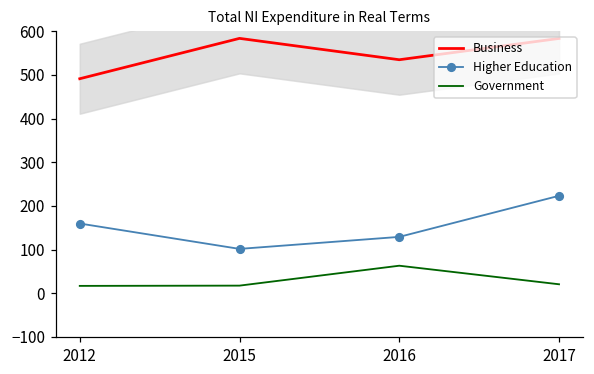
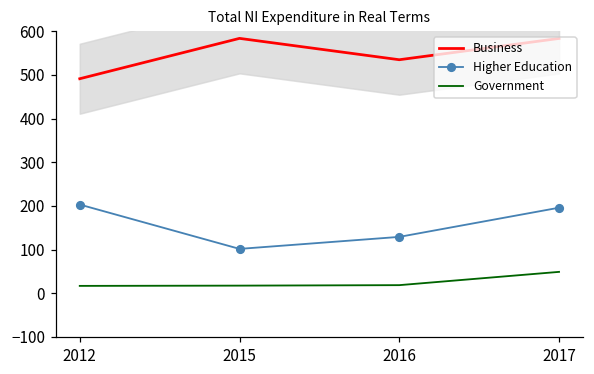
  {
    "Business": {
      "2012": 490,
      "2015": 580,
      "2016": 530
    },
    "Higher Education": {
-     "2012": 160,
+     "2012": 200,
      "2015": 100,
      "2016": 130,
-     "2017": 220
+     "2017": 200
    },
    "Government": {
      "2012": 20,
      "2015": 20,
-     "2016": 60,
-     "2017": 20
+     "2016": 20,
+     "2017": 50
    }
  }
